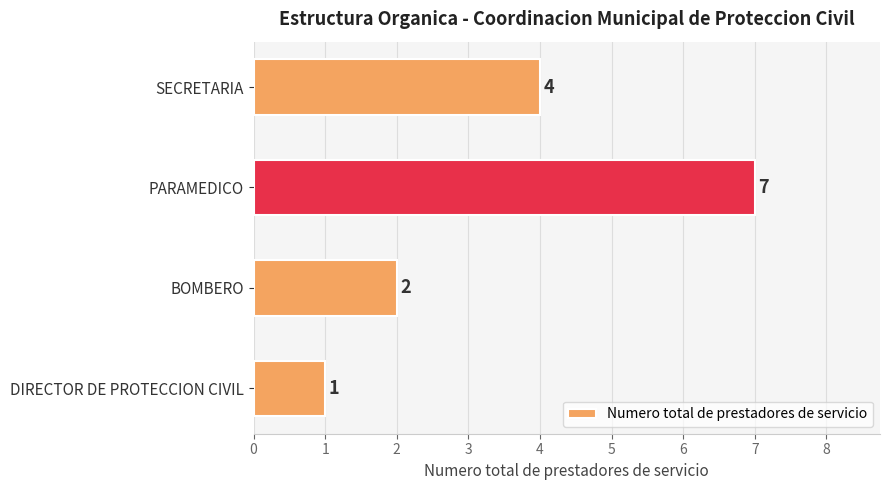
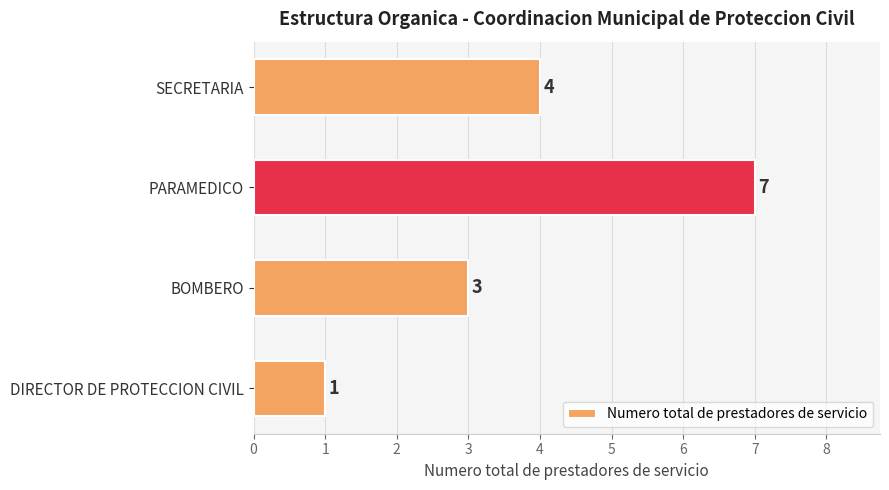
  {
    "SECRETARIA": 4,
    "PARAMEDICO": 7,
-   "BOMBERO": 2,
+   "BOMBERO": 3,
    "DIRECTOR DE PROTECCION CIVIL": 1
  }
